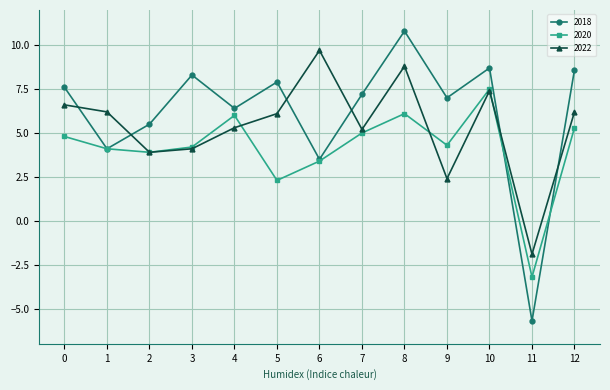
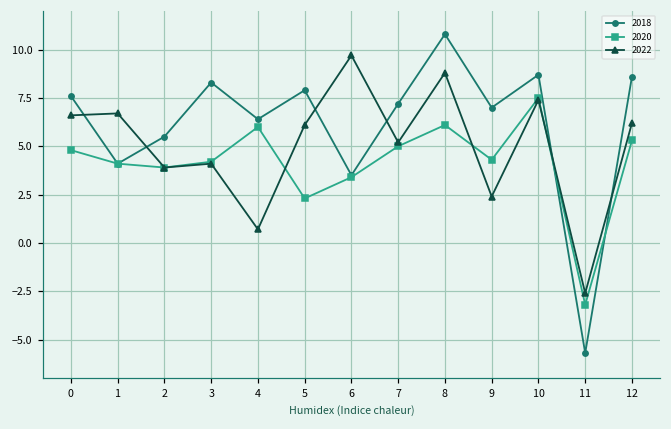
  {
    "2022": {
      "0": 6.6,
-     "1": 6.2,
-     "4": 5.3,
+     "1": 6.7,
+     "4": 0.7,
      "5": 6.1,
      "6": 9.7,
      "7": 5.2,
      "8": 8.8,
      "9": 2.4,
-     "11": -1.9,
+     "11": -2.6,
      "12": 6.2
    }
  }
